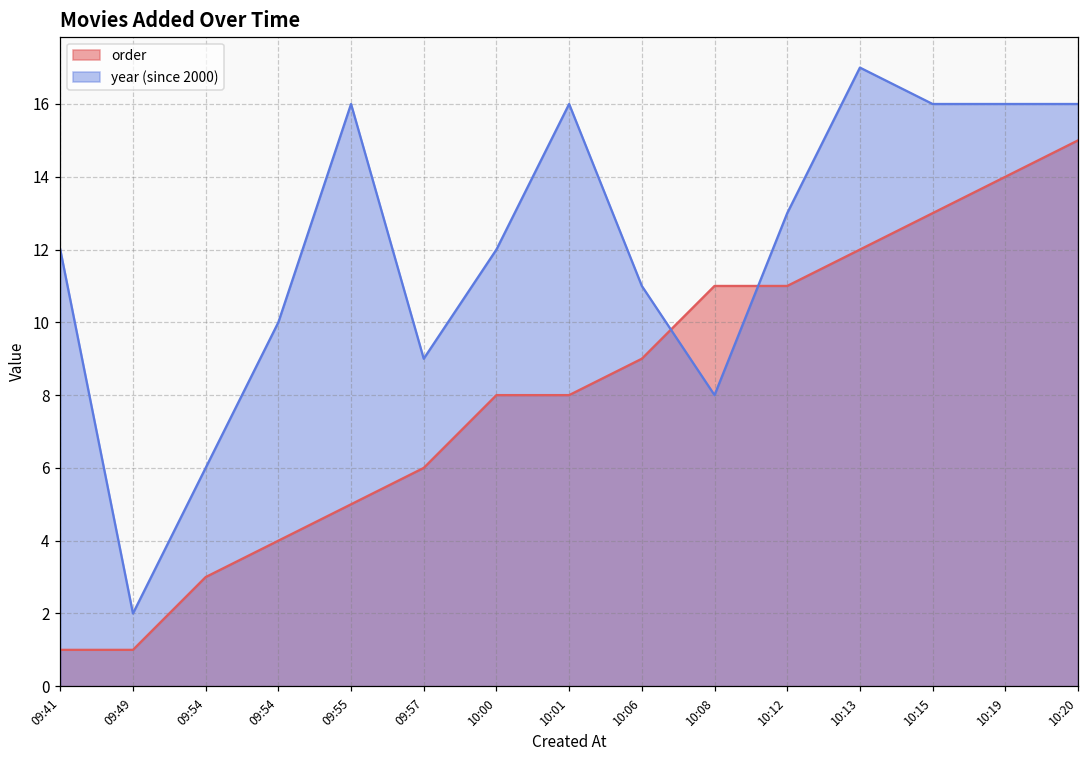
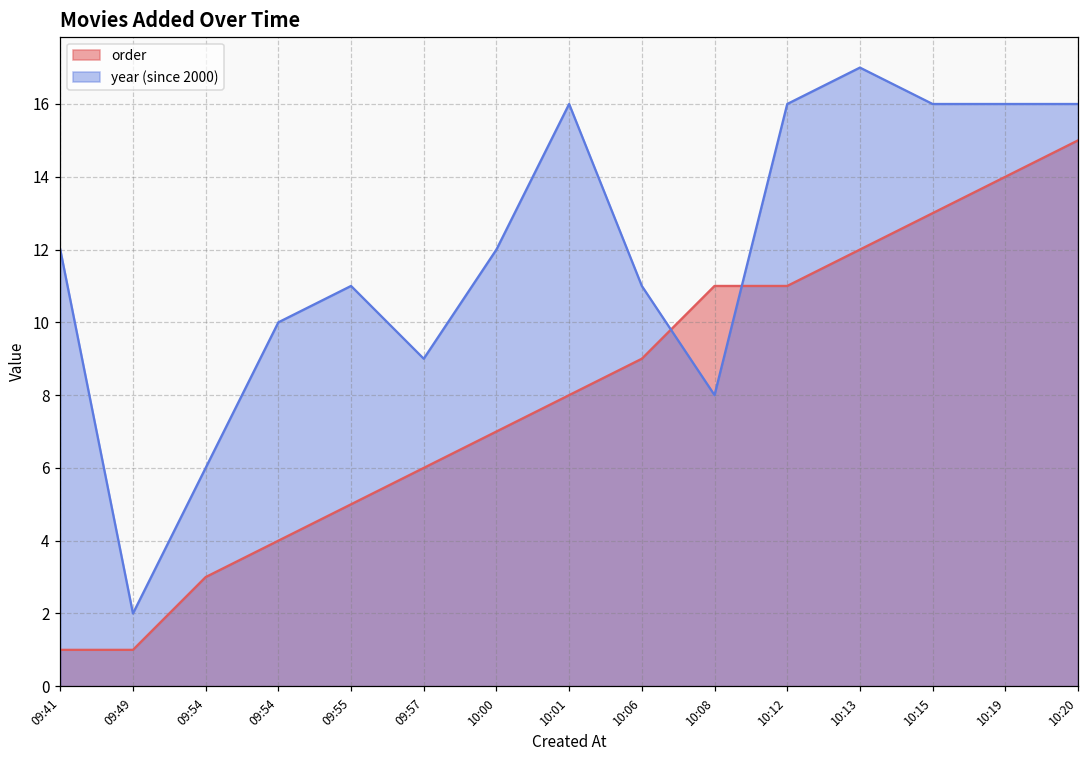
  {
    "order": {
      "09:41": 1,
      "09:49": 1,
      "09:55": 5,
      "09:57": 6,
-     "10:00": 8,
+     "10:00": 7,
      "10:01": 8,
      "10:06": 9,
      "10:08": 11,
      "10:12": 11,
      "10:13": 12,
      "10:15": 13,
      "10:19": 14,
      "10:20": 15
    },
    "year (since 2000)": {
      "09:41": 12.0,
      "09:49": 2.0,
-     "09:55": 16.0,
+     "09:55": 11.0,
      "09:57": 9.0,
      "10:00": 12.0,
      "10:01": 16.0,
      "10:06": 11.0,
      "10:08": 8.0,
-     "10:12": 13.0,
+     "10:12": 16.0,
      "10:13": 17.0,
      "10:15": 16.0,
      "10:19": 16.0,
      "10:20": 16.0
    }
  }
